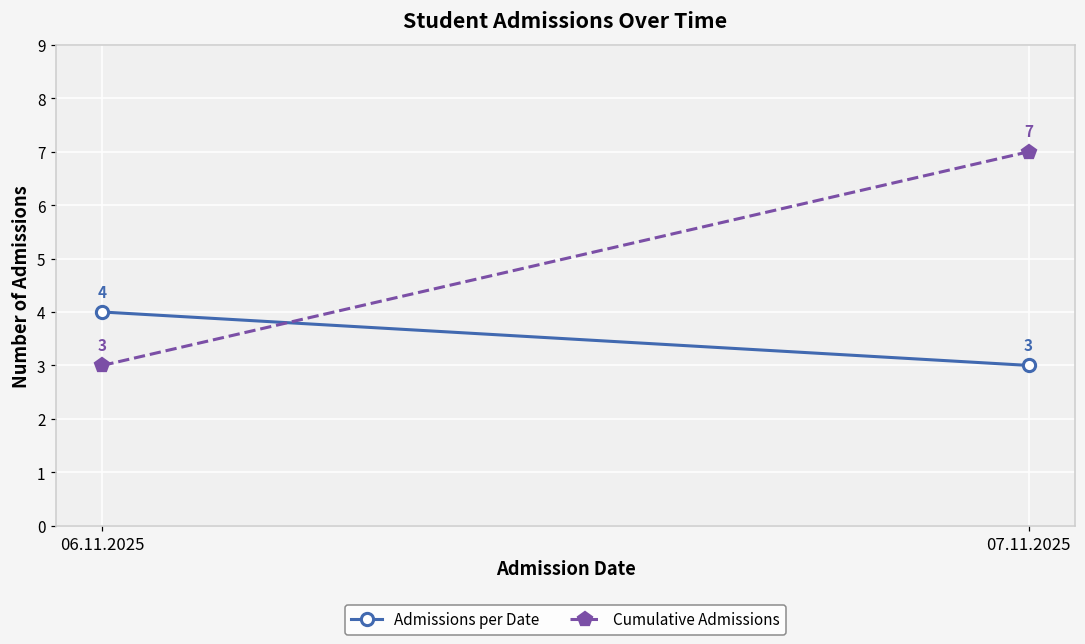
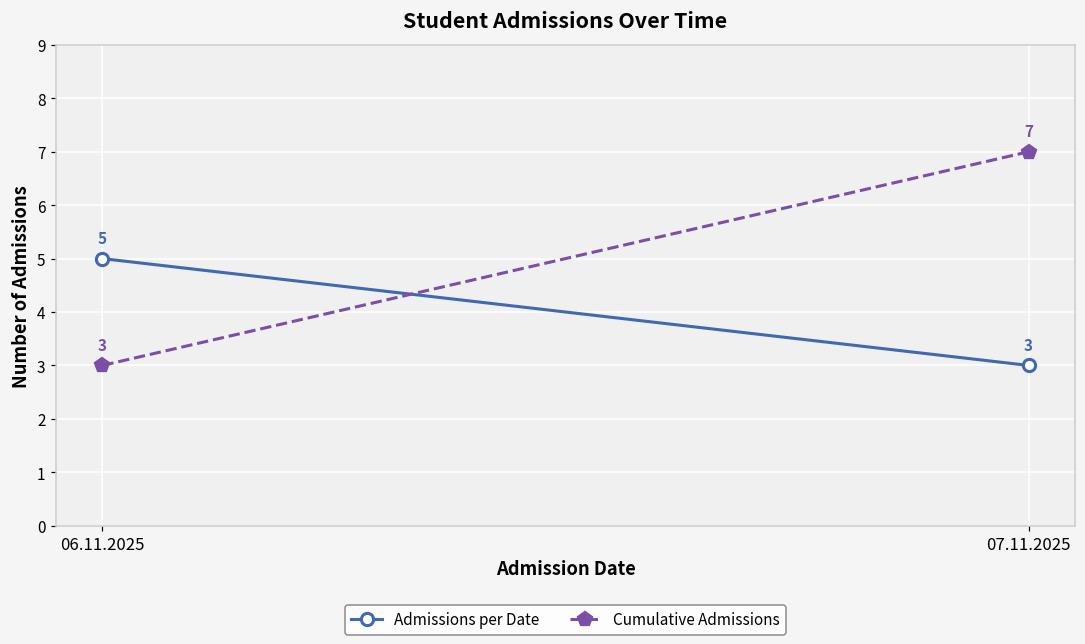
  {
    "Admissions per Date": {
-     "06.11.2025": 4,
+     "06.11.2025": 5,
      "07.11.2025": 3
    },
    "Cumulative Admissions": {
      "06.11.2025": 3,
      "07.11.2025": 7
    }
  }
